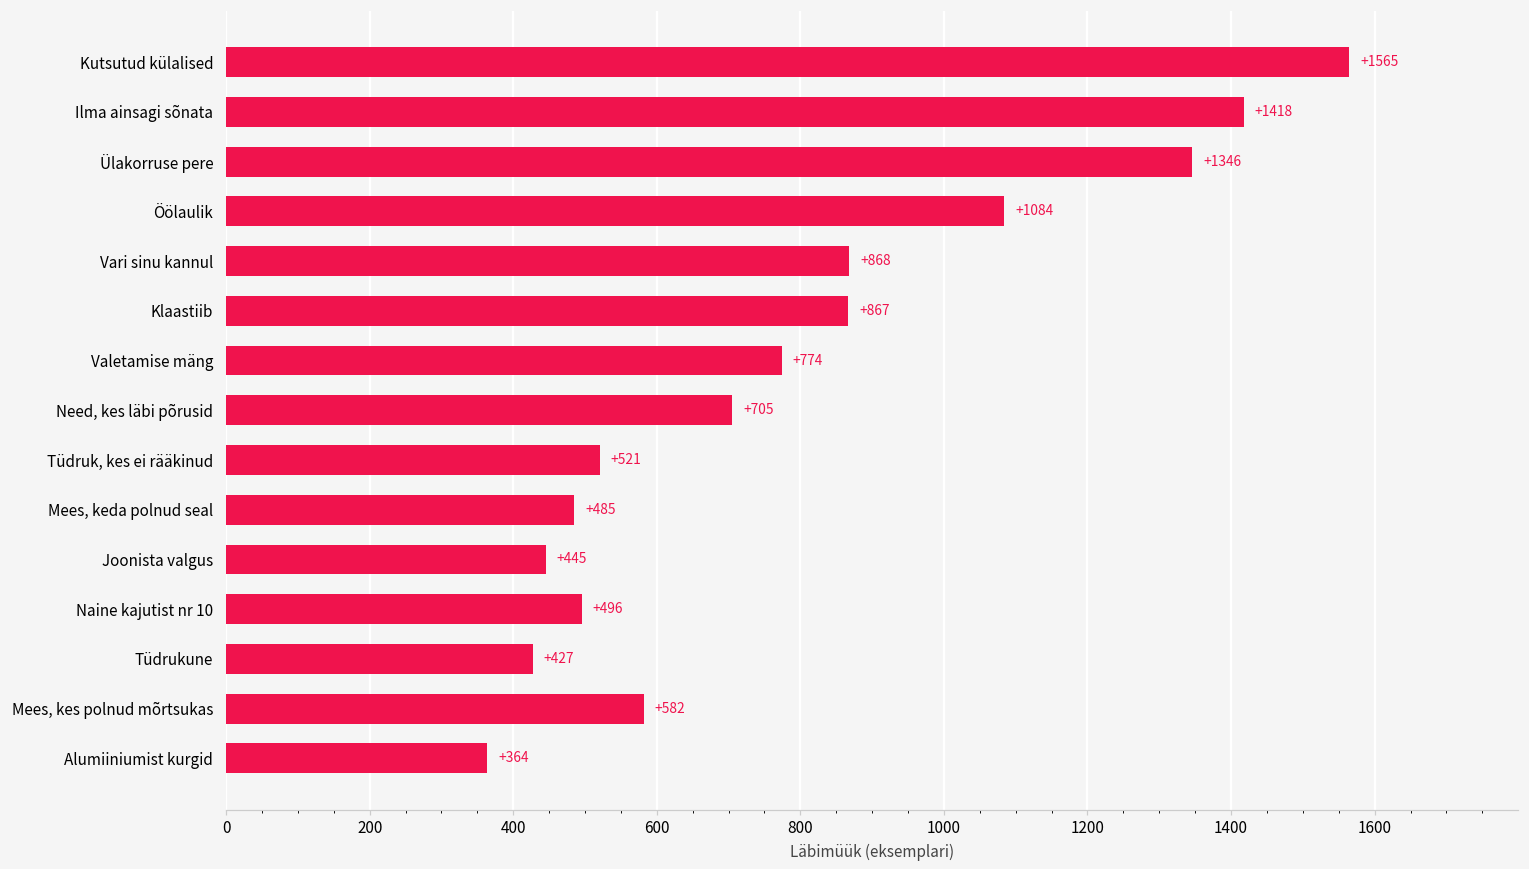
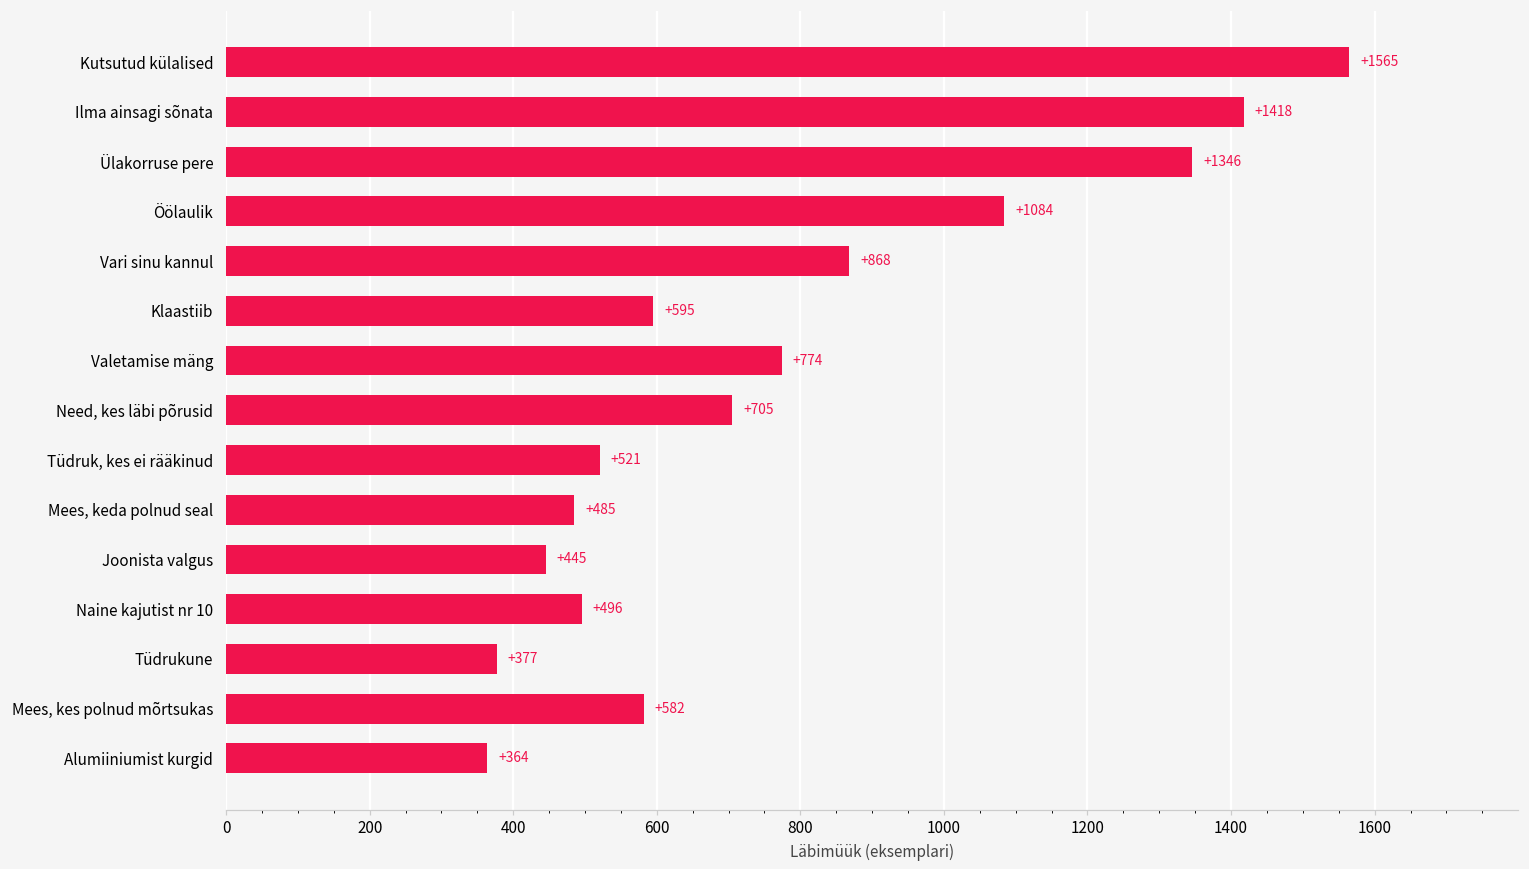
  {
    "Kutsutud külalised": "+1565",
    "Ilma ainsagi sõnata": "+1418",
    "Ülakorruse pere": "+1346",
    "Öölaulik": "+1084",
    "Vari sinu kannul": "+868",
-   "Klaastiib": "+867",
+   "Klaastiib": "+595",
    "Valetamise mäng": "+774",
    "Need, kes läbi põrusid": "+705",
    "Tüdruk, kes ei rääkinud": "+521",
    "Mees, keda polnud seal": "+485",
    "Joonista valgus": "+445",
    "Naine kajutist nr 10": "+496",
-   "Tüdrukune": "+427",
+   "Tüdrukune": "+377",
    "Mees, kes polnud mõrtsukas": "+582",
    "Alumiiniumist kurgid": "+364"
  }
